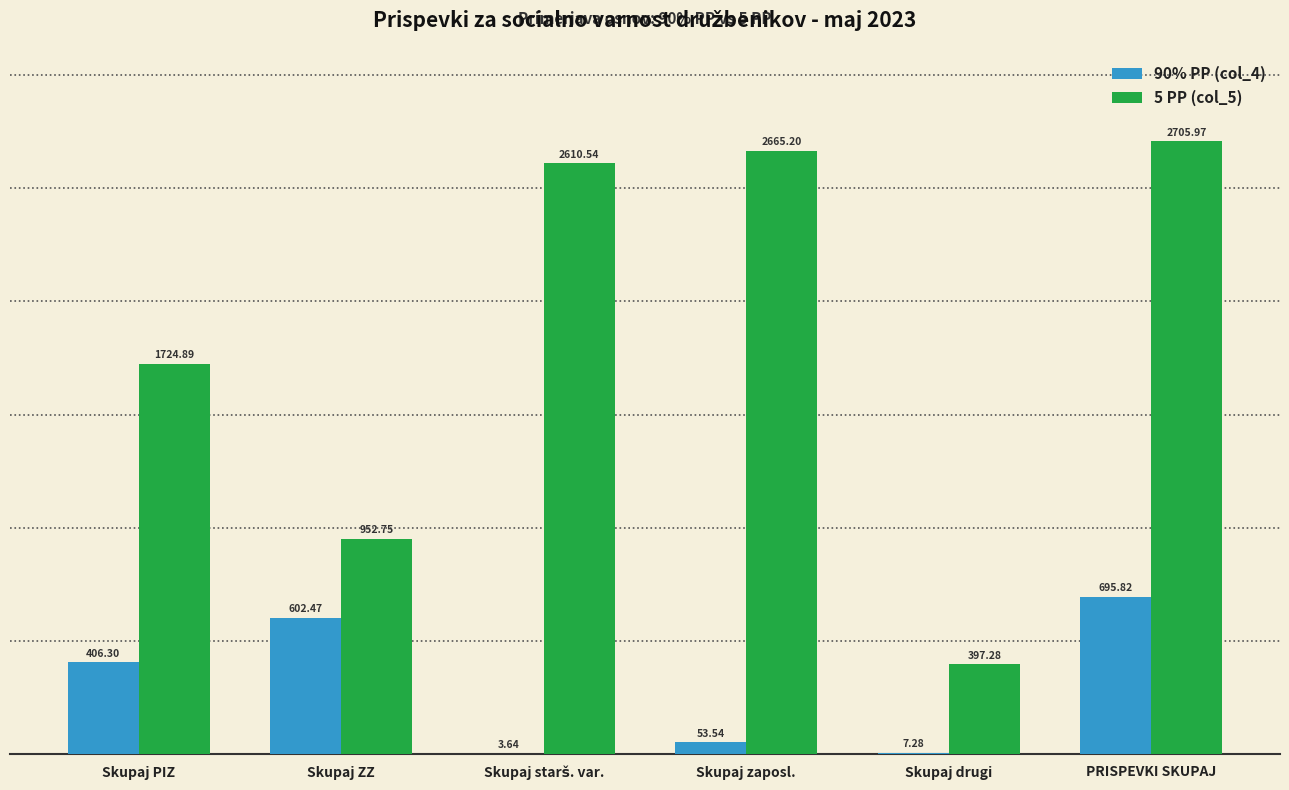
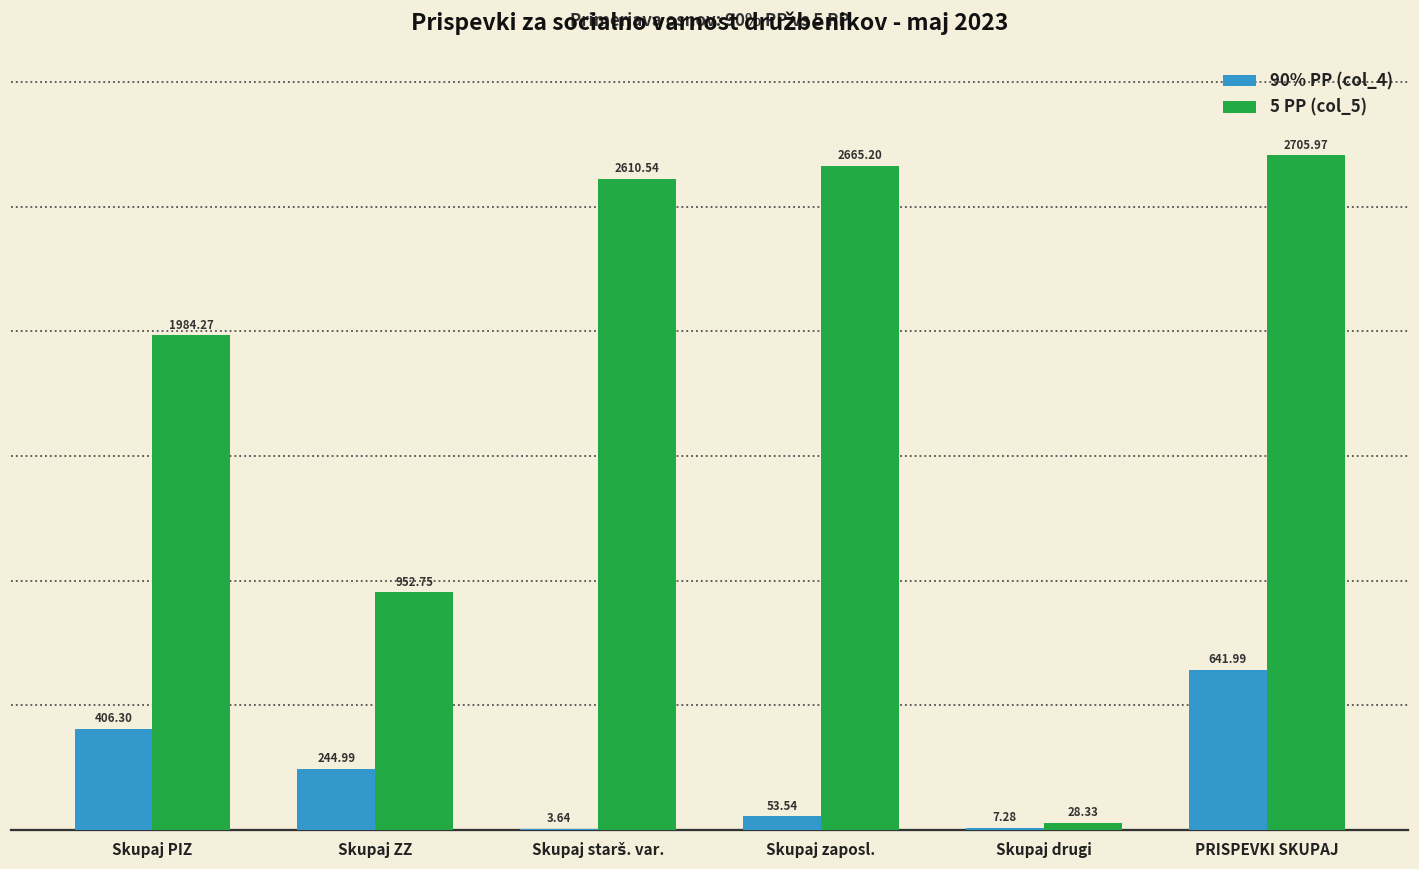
  {
    "90% PP (col_4)": {
      "Skupaj PIZ": 406.30,
-     "Skupaj ZZ": 602.47,
+     "Skupaj ZZ": 244.99,
      "Skupaj starš. var.": 3.64,
      "Skupaj zaposl.": 53.54,
      "Skupaj drugi": 7.28,
-     "PRISPEVKI SKUPAJ": 695.82
+     "PRISPEVKI SKUPAJ": 641.99
    },
    "5 PP (col_5)": {
-     "Skupaj PIZ": 1724.89,
+     "Skupaj PIZ": 1984.27,
      "Skupaj ZZ": 952.75,
      "Skupaj starš. var.": 2610.54,
      "Skupaj zaposl.": 2665.20,
-     "Skupaj drugi": 397.28,
+     "Skupaj drugi": 28.33,
      "PRISPEVKI SKUPAJ": 2705.97
    }
  }
